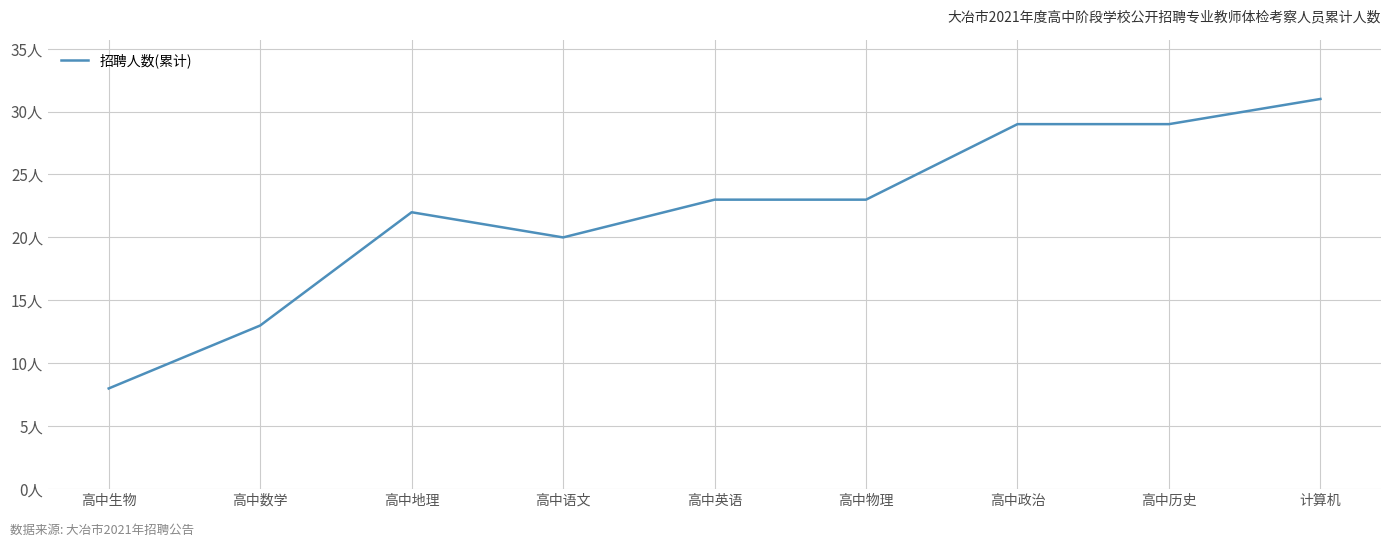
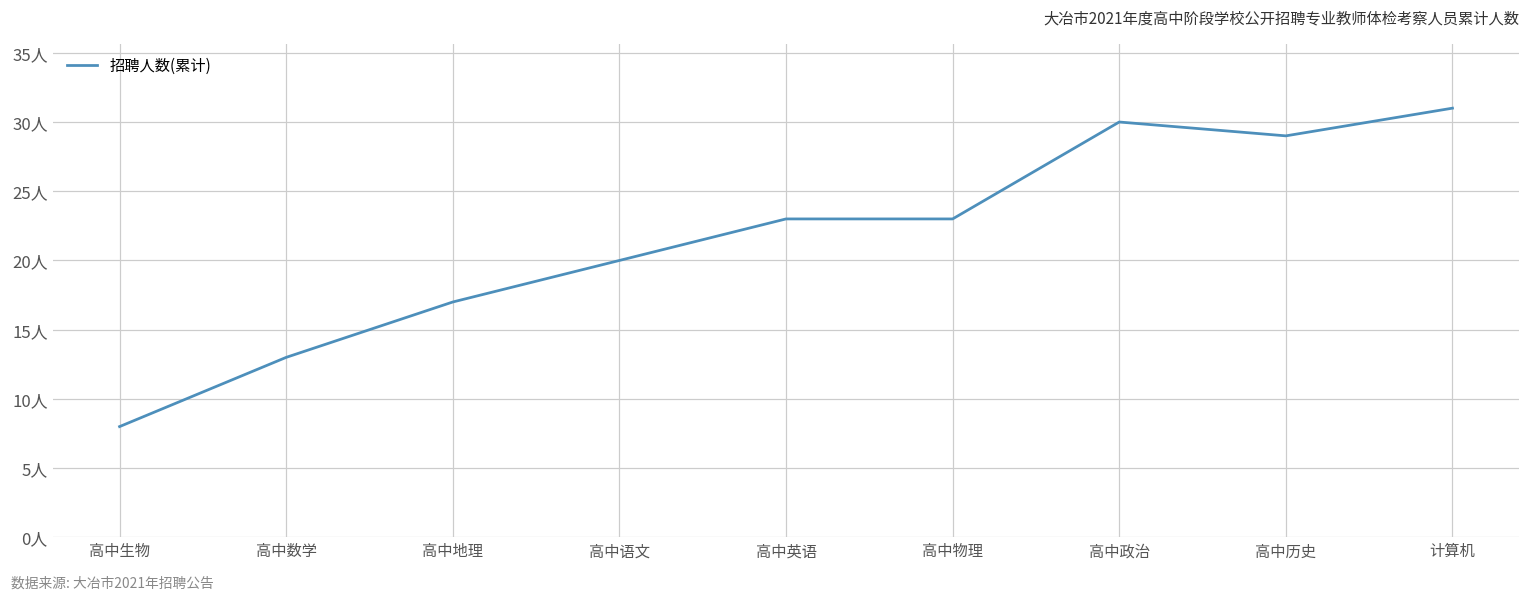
  {
    "高中生物": "8人",
    "高中数学": "13人",
-   "高中地理": "22人",
+   "高中地理": "17人",
    "高中语文": "20人",
    "高中英语": "23人",
    "高中物理": "23人",
-   "高中政治": "29人",
+   "高中政治": "30人",
    "高中历史": "29人",
    "计算机": "31人"
  }
